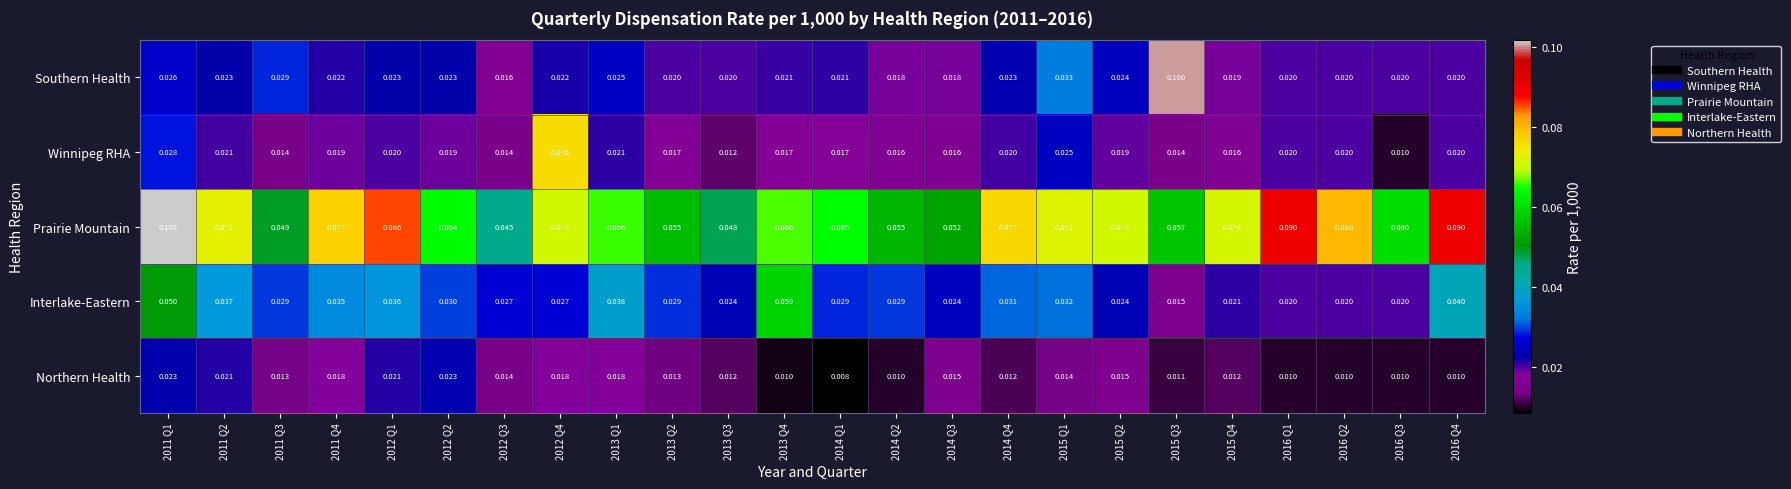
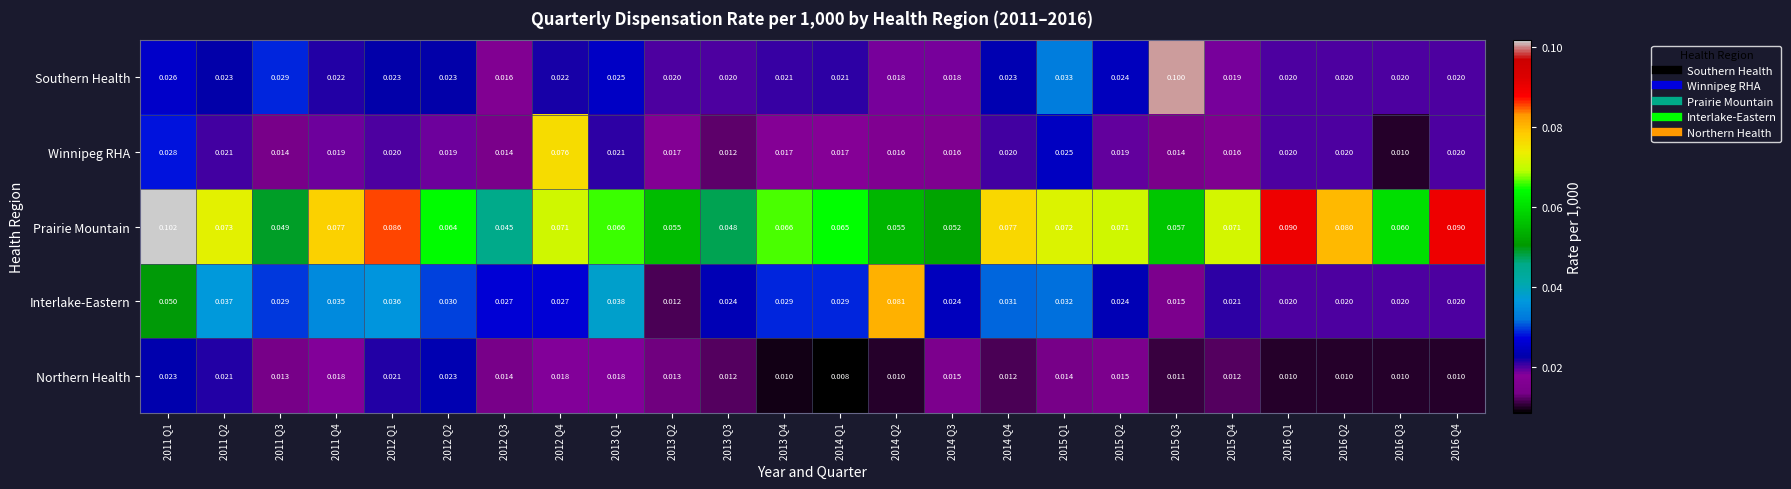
  {
    "Southern Health": {
      "2011 Q1": 0.026,
      "2011 Q2": 0.023,
      "2011 Q3": 0.029,
      "2011 Q4": 0.022,
      "2012 Q1": 0.023,
      "2012 Q2": 0.023,
      "2012 Q3": 0.016,
      "2012 Q4": 0.022,
      "2013 Q1": 0.025,
      "2013 Q2": 0.020,
      "2013 Q3": 0.020,
      "2013 Q4": 0.021,
      "2014 Q1": 0.021,
      "2014 Q2": 0.018,
      "2014 Q3": 0.018,
      "2014 Q4": 0.023,
      "2015 Q1": 0.033,
      "2015 Q2": 0.024,
      "2015 Q3": 0.100,
      "2015 Q4": 0.019,
      "2016 Q1": 0.020,
      "2016 Q2": 0.020,
      "2016 Q3": 0.020,
      "2016 Q4": 0.020
    },
    "Winnipeg RHA": {
      "2011 Q1": 0.028,
      "2011 Q2": 0.021,
      "2011 Q3": 0.014,
      "2011 Q4": 0.019,
      "2012 Q1": 0.020,
      "2012 Q2": 0.019,
      "2012 Q3": 0.014,
      "2012 Q4": 0.076,
      "2013 Q1": 0.021,
      "2013 Q2": 0.017,
      "2013 Q3": 0.012,
      "2013 Q4": 0.017,
      "2014 Q1": 0.017,
      "2014 Q2": 0.016,
      "2014 Q3": 0.016,
      "2014 Q4": 0.020,
      "2015 Q1": 0.025,
      "2015 Q2": 0.019,
      "2015 Q3": 0.014,
      "2015 Q4": 0.016,
      "2016 Q1": 0.020,
      "2016 Q2": 0.020,
      "2016 Q3": 0.010,
      "2016 Q4": 0.020
    },
    "Prairie Mountain": {
      "2011 Q1": 0.102,
      "2011 Q2": 0.073,
      "2011 Q3": 0.049,
      "2011 Q4": 0.077,
      "2012 Q1": 0.086,
      "2012 Q2": 0.064,
      "2012 Q3": 0.045,
      "2012 Q4": 0.071,
      "2013 Q1": 0.066,
      "2013 Q2": 0.055,
      "2013 Q3": 0.048,
      "2013 Q4": 0.066,
      "2014 Q1": 0.065,
      "2014 Q2": 0.055,
      "2014 Q3": 0.052,
      "2014 Q4": 0.077,
      "2015 Q1": 0.072,
      "2015 Q2": 0.071,
      "2015 Q3": 0.057,
      "2015 Q4": 0.071,
      "2016 Q1": 0.090,
      "2016 Q2": 0.080,
      "2016 Q3": 0.060,
      "2016 Q4": 0.090
    },
    "Interlake-Eastern": {
      "2011 Q1": 0.050,
      "2011 Q2": 0.037,
      "2011 Q3": 0.029,
      "2011 Q4": 0.035,
      "2012 Q1": 0.036,
      "2012 Q2": 0.030,
      "2012 Q3": 0.027,
      "2012 Q4": 0.027,
      "2013 Q1": 0.038,
-     "2013 Q2": 0.029,
+     "2013 Q2": 0.012,
      "2013 Q3": 0.024,
-     "2013 Q4": 0.059,
+     "2013 Q4": 0.029,
      "2014 Q1": 0.029,
-     "2014 Q2": 0.029,
+     "2014 Q2": 0.081,
      "2014 Q3": 0.024,
      "2014 Q4": 0.031,
      "2015 Q1": 0.032,
      "2015 Q2": 0.024,
      "2015 Q3": 0.015,
      "2015 Q4": 0.021,
      "2016 Q1": 0.020,
      "2016 Q2": 0.020,
      "2016 Q3": 0.020,
-     "2016 Q4": 0.040
+     "2016 Q4": 0.020
    },
    "Northern Health": {
      "2011 Q1": 0.023,
      "2011 Q2": 0.021,
      "2011 Q3": 0.013,
      "2011 Q4": 0.018,
      "2012 Q1": 0.021,
      "2012 Q2": 0.023,
      "2012 Q3": 0.014,
      "2012 Q4": 0.018,
      "2013 Q1": 0.018,
      "2013 Q2": 0.013,
      "2013 Q3": 0.012,
      "2013 Q4": 0.010,
      "2014 Q1": 0.008,
      "2014 Q2": 0.010,
      "2014 Q3": 0.015,
      "2014 Q4": 0.012,
      "2015 Q1": 0.014,
      "2015 Q2": 0.015,
      "2015 Q3": 0.011,
      "2015 Q4": 0.012,
      "2016 Q1": 0.010,
      "2016 Q2": 0.010,
      "2016 Q3": 0.010,
      "2016 Q4": 0.010
    }
  }
